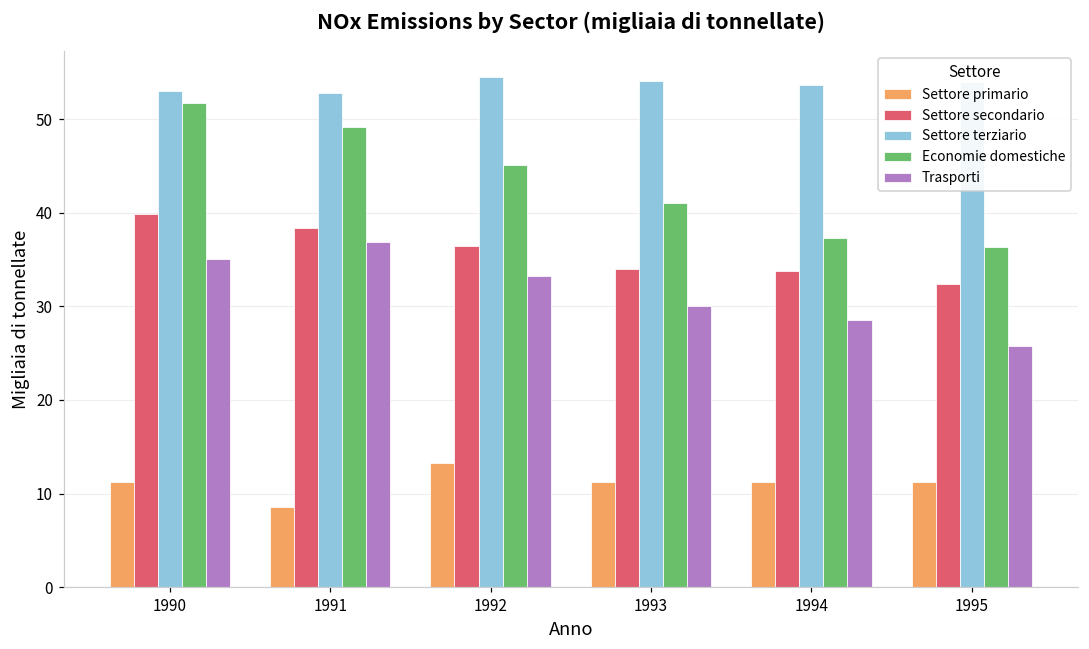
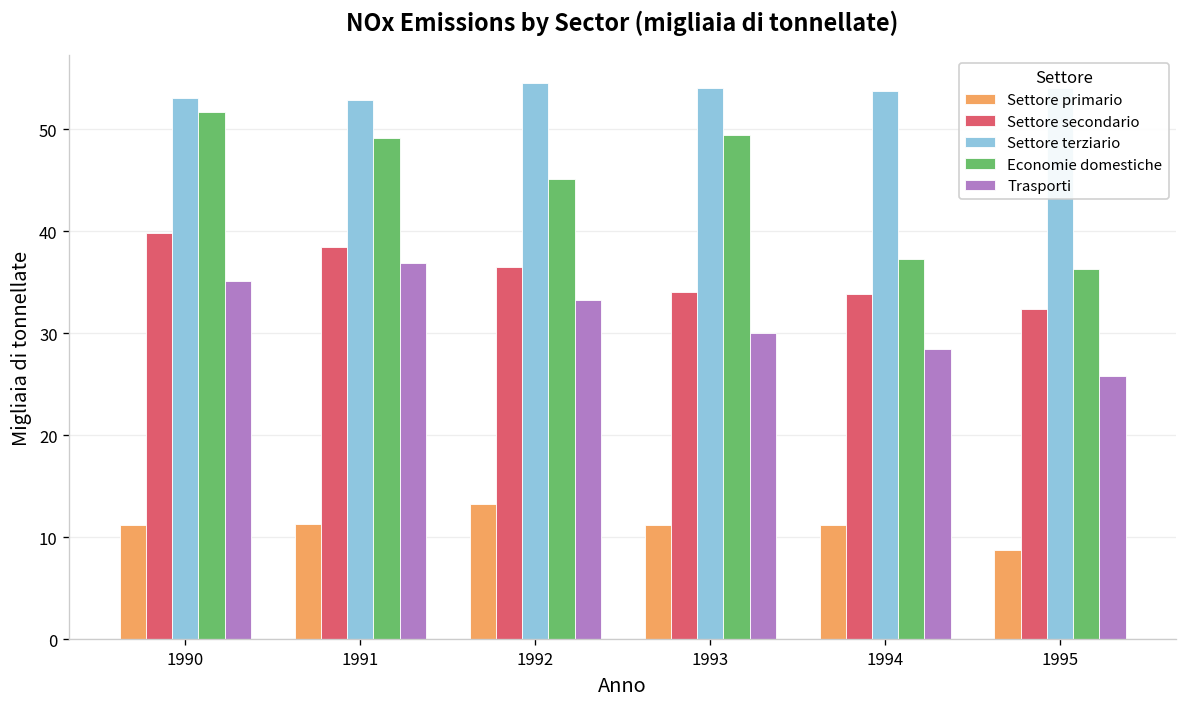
  {
    "Settore primario": {
      "1990": 11,
-     "1991": 9,
+     "1991": 11,
      "1992": 13,
      "1993": 11,
      "1994": 11,
-     "1995": 11
+     "1995": 9
    },
    "Settore secondario": {
      "1990": 40,
      "1991": 38,
      "1992": 36,
      "1993": 34,
      "1994": 34,
      "1995": 32
    },
    "Settore terziario": {
      "1990": 53,
      "1991": 53,
      "1992": 55,
      "1993": 54,
      "1994": 54
    },
    "Economie domestiche": {
      "1990": 52,
      "1991": 49,
      "1992": 45,
-     "1993": 41,
+     "1993": 49,
      "1994": 37,
      "1995": 36
    },
    "Trasporti": {
      "1990": 35,
      "1991": 37,
      "1992": 33,
      "1993": 30,
      "1994": 28,
      "1995": 26
    }
  }
